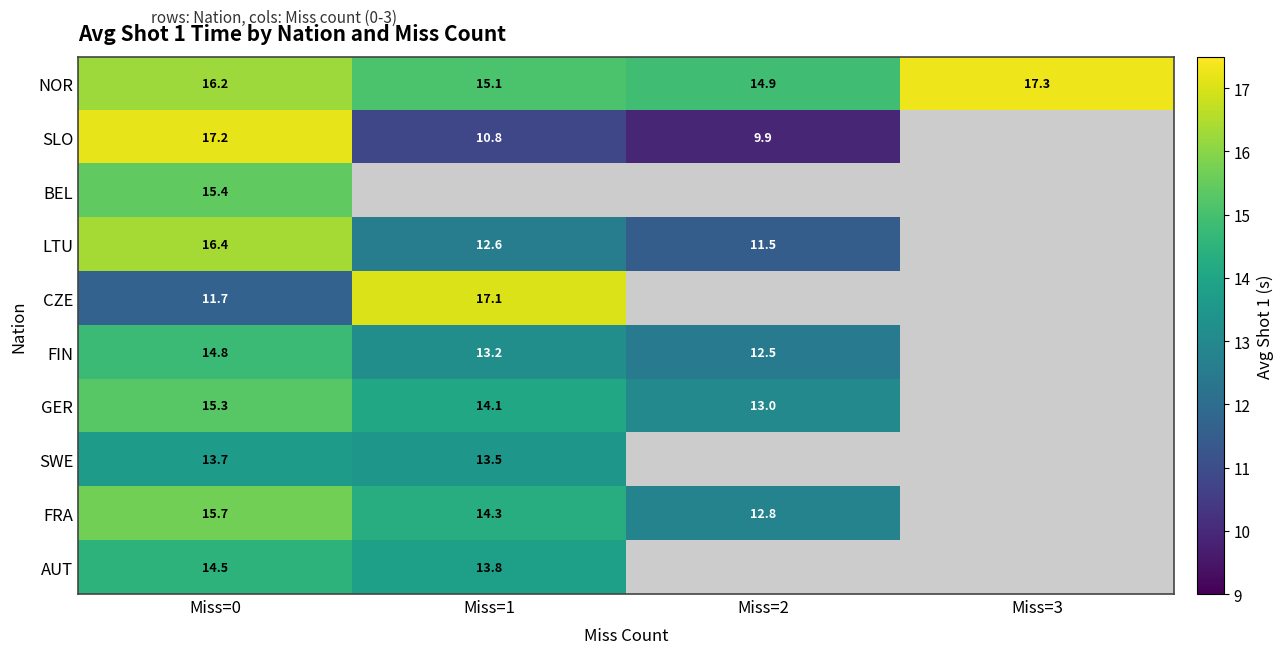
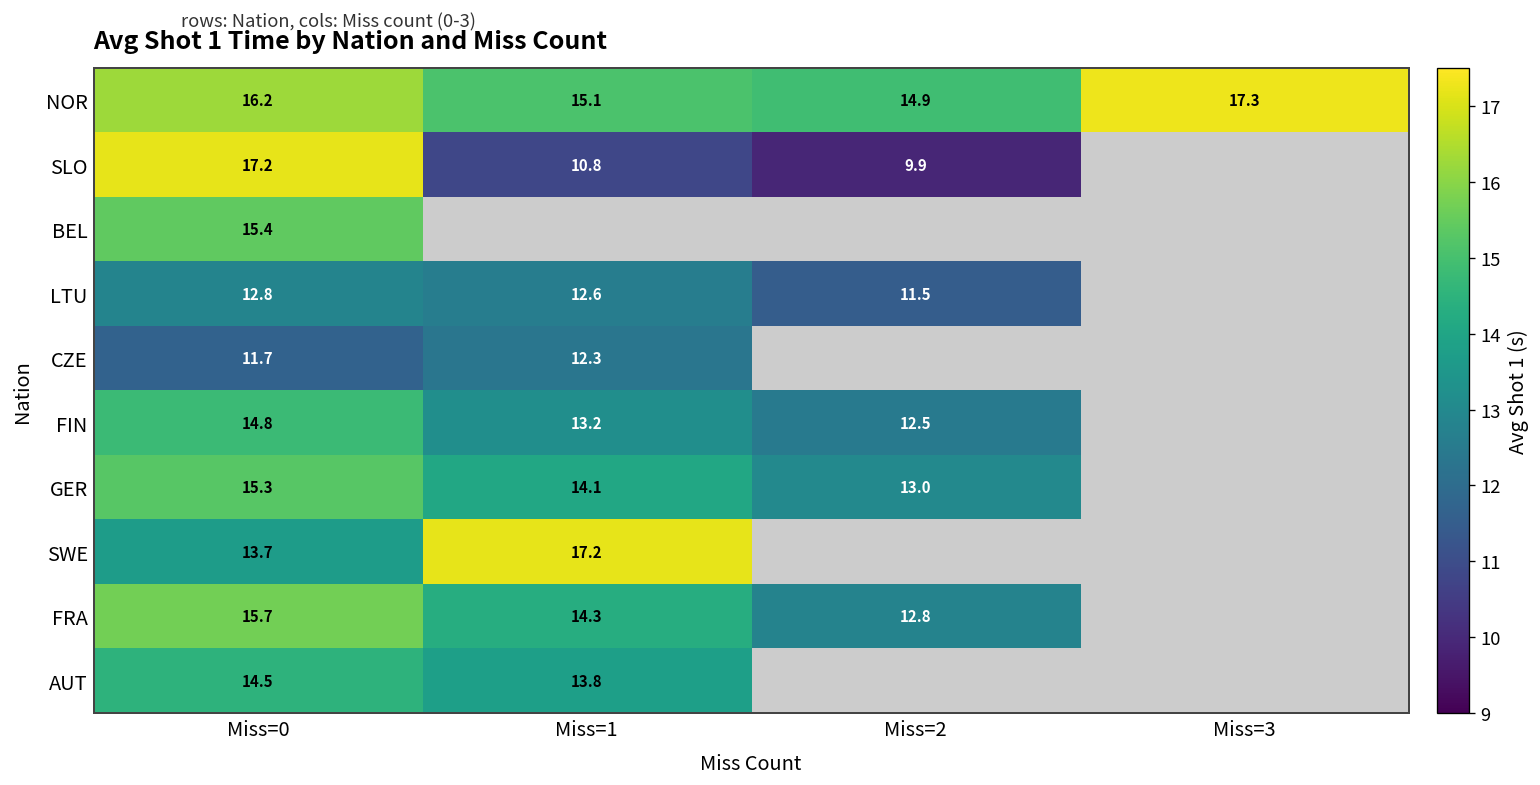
  {
    "NOR": {
      "Miss=0": 16.2,
      "Miss=1": 15.1,
      "Miss=2": 14.9,
      "Miss=3": 17.3
    },
    "SLO": {
      "Miss=0": 17.2,
      "Miss=1": 10.8,
      "Miss=2": 9.9
    },
    "BEL": {
      "Miss=0": 15.4
    },
    "LTU": {
-     "Miss=0": 16.4,
+     "Miss=0": 12.8,
      "Miss=1": 12.6,
      "Miss=2": 11.5
    },
    "CZE": {
      "Miss=0": 11.7,
-     "Miss=1": 17.1
+     "Miss=1": 12.3
    },
    "FIN": {
      "Miss=0": 14.8,
      "Miss=1": 13.2,
      "Miss=2": 12.5
    },
    "GER": {
      "Miss=0": 15.3,
      "Miss=1": 14.1,
      "Miss=2": 13.0
    },
    "SWE": {
      "Miss=0": 13.7,
-     "Miss=1": 13.5
+     "Miss=1": 17.2
    },
    "FRA": {
      "Miss=0": 15.7,
      "Miss=1": 14.3,
      "Miss=2": 12.8
    },
    "AUT": {
      "Miss=0": 14.5,
      "Miss=1": 13.8
    }
  }
